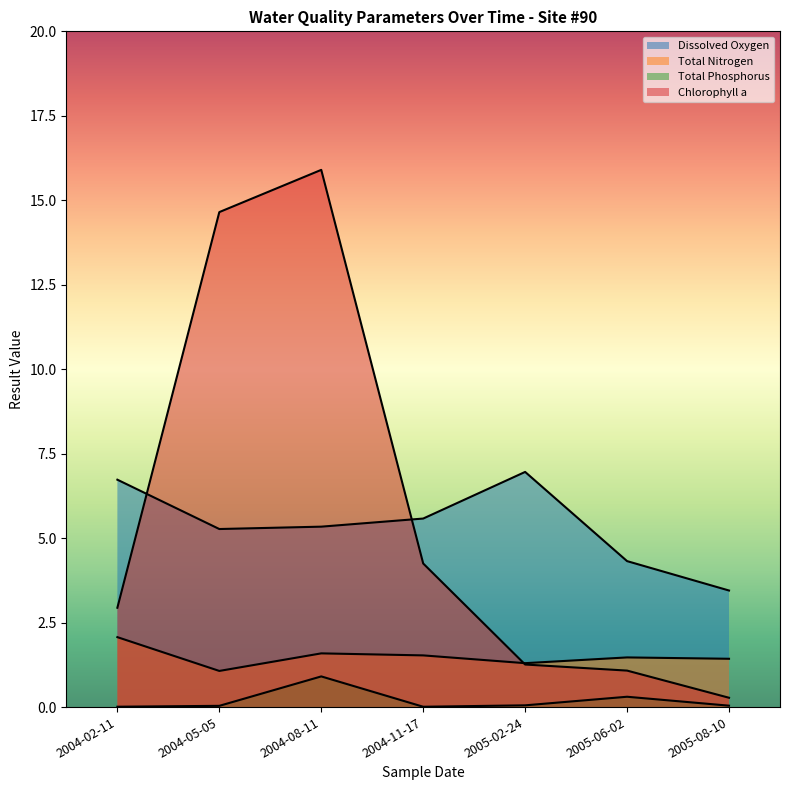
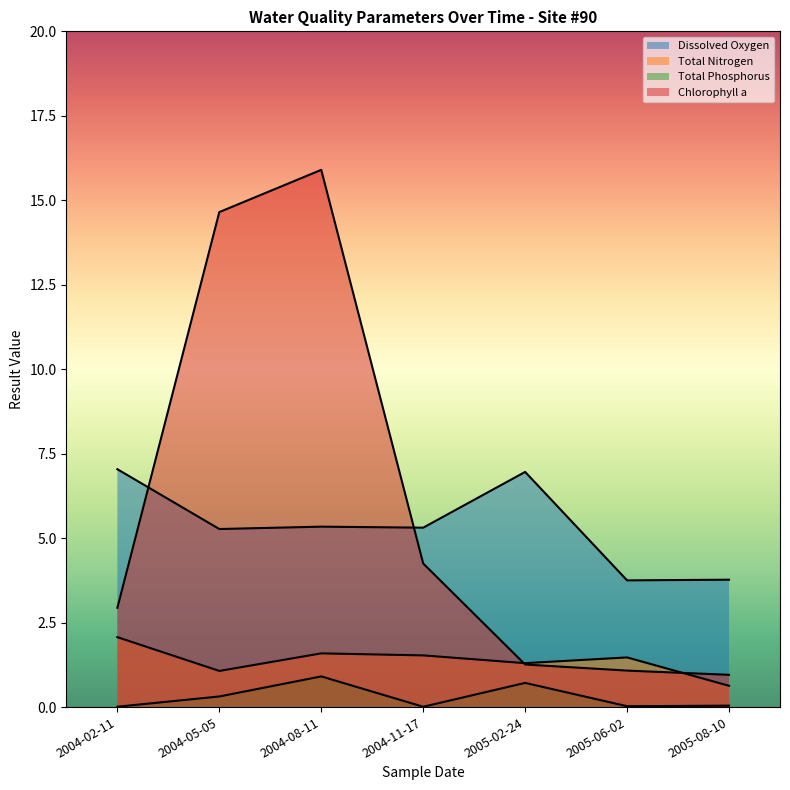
  {
    "Dissolved Oxygen": {
-     "2004-02-11": 6.7,
+     "2004-02-11": 7.0,
      "2004-05-05": 5.3,
      "2004-08-11": 5.3,
-     "2004-11-17": 5.6,
+     "2004-11-17": 5.3,
      "2005-02-24": 7.0,
-     "2005-06-02": 4.3,
-     "2005-08-10": 3.5
+     "2005-06-02": 3.8,
+     "2005-08-10": 3.8
    },
    "Total Nitrogen": {
      "2004-02-11": 2.1,
      "2004-05-05": 1.1,
      "2004-08-11": 1.6,
      "2004-11-17": 1.5,
      "2005-06-02": 1.5,
-     "2005-08-10": 1.4
+     "2005-08-10": 0.6
    },
    "Total Phosphorus": {
      "2004-02-11": 0.0,
-     "2004-05-05": 0.0,
+     "2004-05-05": 0.3,
      "2004-08-11": 0.9,
      "2004-11-17": 0.0,
-     "2005-02-24": 0.1,
-     "2005-06-02": 0.3,
+     "2005-02-24": 0.7,
+     "2005-06-02": 0.0,
      "2005-08-10": 0.0
    },
    "Chlorophyll a": {
      "2004-02-11": 2.9,
      "2004-05-05": 14.7,
      "2004-08-11": 15.9,
      "2004-11-17": 4.3,
      "2005-06-02": 1.1,
-     "2005-08-10": 0.3
+     "2005-08-10": 1.0
    }
  }
